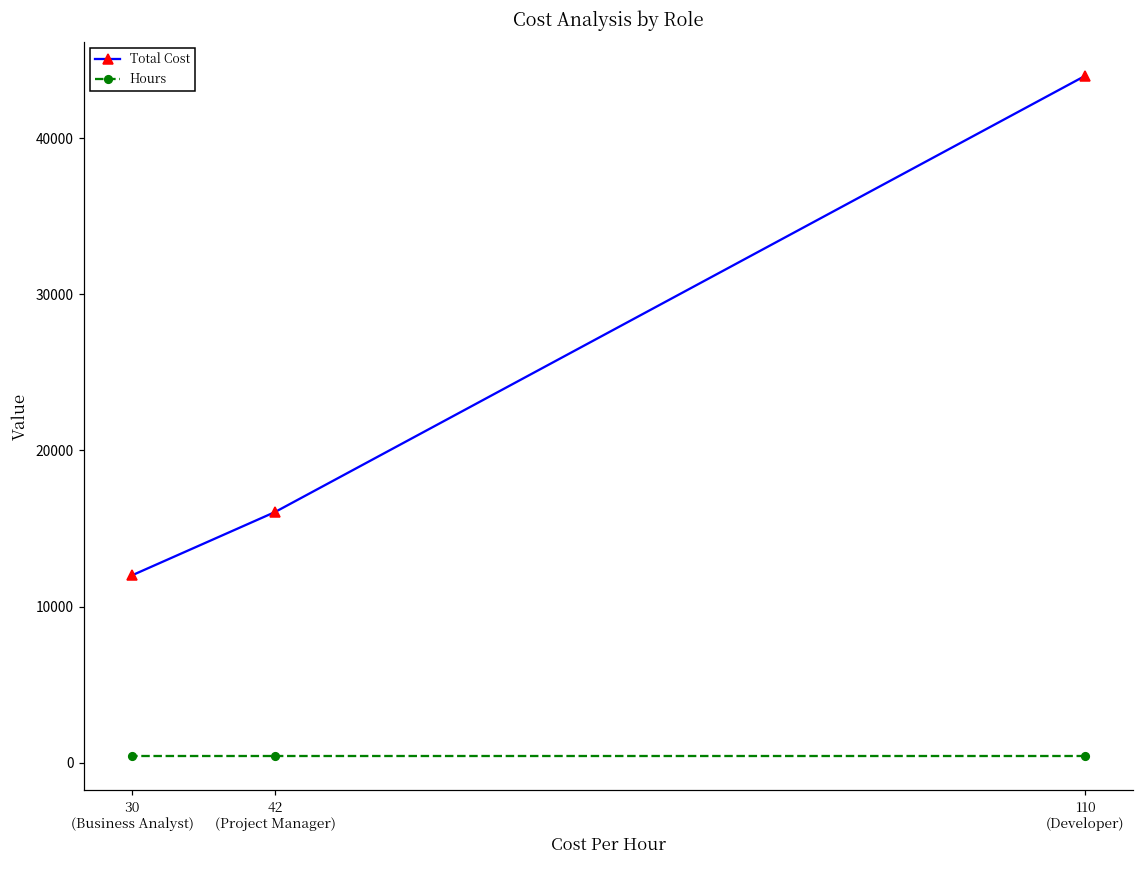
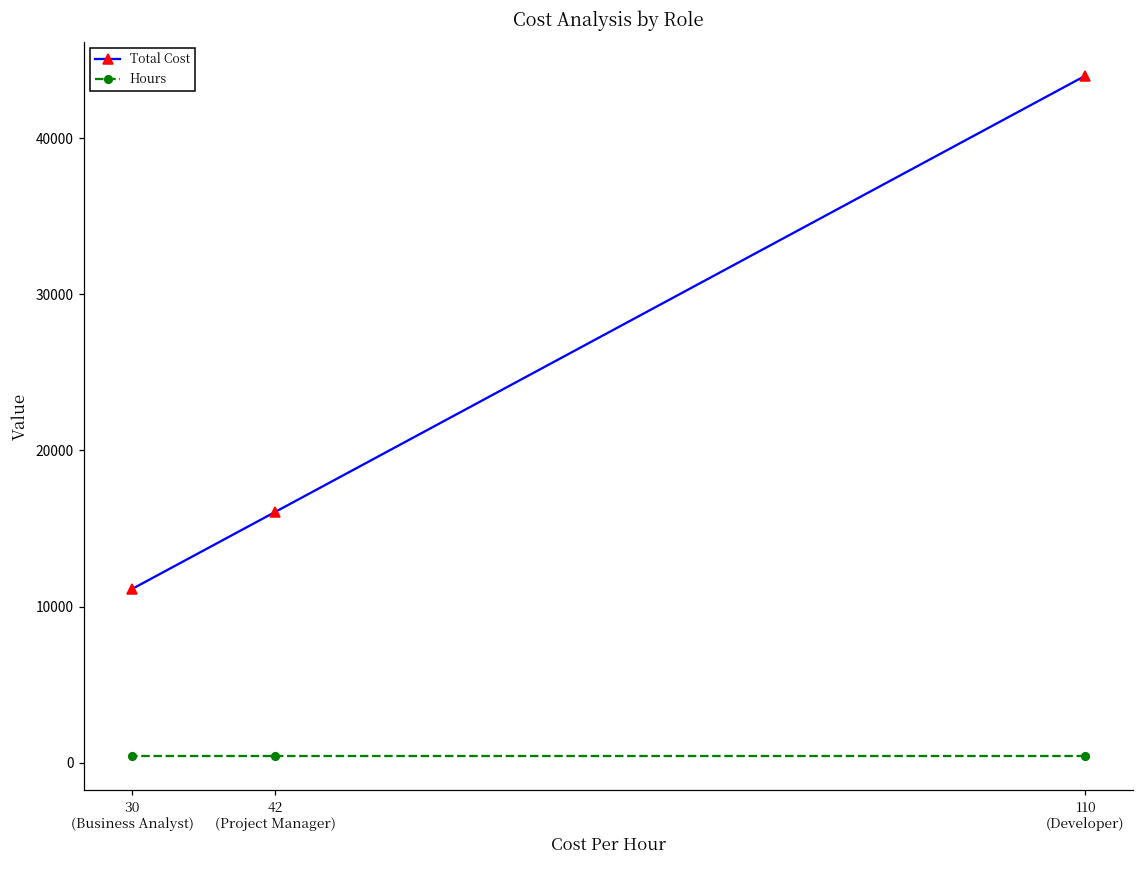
  {
    "Total Cost": {
-     "30 (Business Analyst)": 12000,
+     "30 (Business Analyst)": 11100,
      "42 (Project Manager)": 16100,
      "110 (Developer)": 44000
    },
    "Hours": {
      "30 (Business Analyst)": 400,
      "42 (Project Manager)": 400,
      "110 (Developer)": 400
    }
  }
